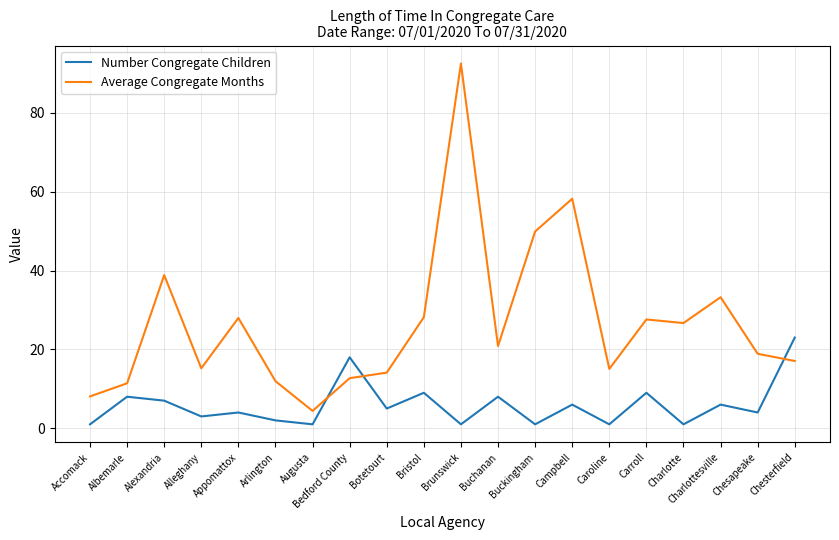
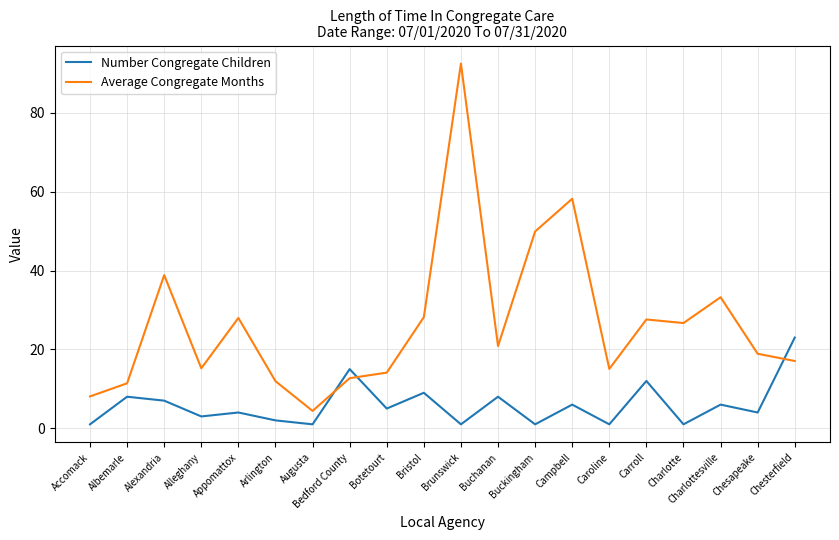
  {
    "Number Congregate Children": {
      "Accomack": 1,
      "Albemarle": 8,
      "Alexandria": 7,
      "Alleghany": 3,
      "Appomattox": 4,
      "Arlington": 2,
      "Augusta": 1,
-     "Bedford County": 18,
+     "Bedford County": 15,
      "Botetourt": 5,
      "Bristol": 9,
      "Brunswick": 1,
      "Buchanan": 8,
      "Buckingham": 1,
      "Campbell": 6,
      "Caroline": 1,
-     "Carroll": 9,
+     "Carroll": 12,
      "Charlotte": 1,
      "Charlottesville": 6,
      "Chesapeake": 4,
      "Chesterfield": 23
    },
    "Average Congregate Months": {
      "Accomack": 8,
      "Albemarle": 11,
      "Alexandria": 39,
      "Alleghany": 15,
      "Appomattox": 28,
      "Arlington": 12,
      "Augusta": 4,
      "Bedford County": 13,
      "Botetourt": 14,
      "Bristol": 28,
      "Brunswick": 92,
      "Buchanan": 21,
      "Buckingham": 50,
      "Campbell": 58,
      "Caroline": 15,
      "Carroll": 28,
      "Charlotte": 27,
      "Charlottesville": 33,
      "Chesapeake": 19,
      "Chesterfield": 17
    }
  }
